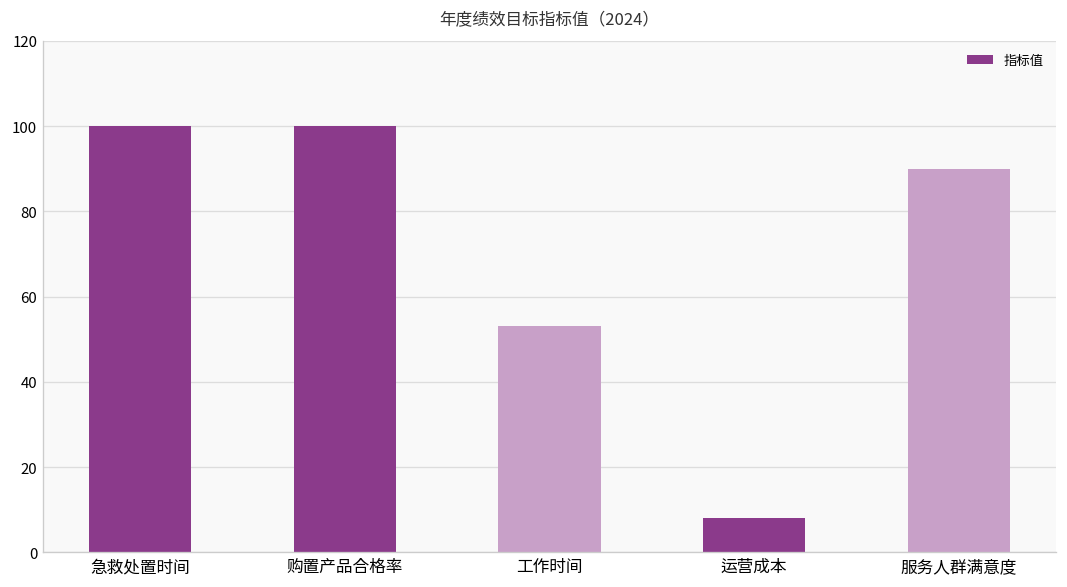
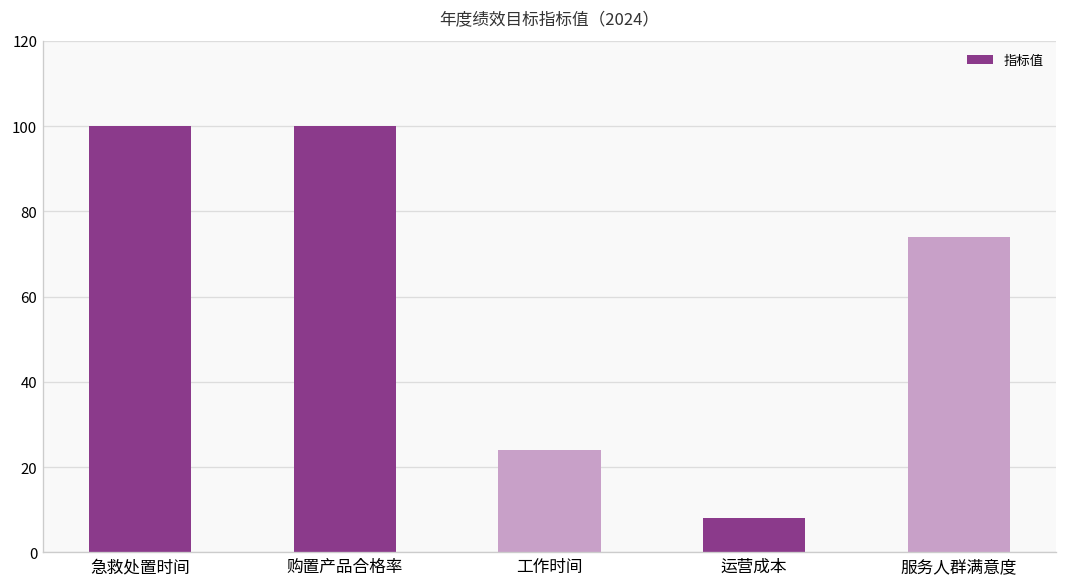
  {
    "急救处置时间": 100,
    "购置产品合格率": 100,
-   "工作时间": 53,
+   "工作时间": 24,
    "运营成本": 8,
-   "服务人群满意度": 90
+   "服务人群满意度": 74
  }
